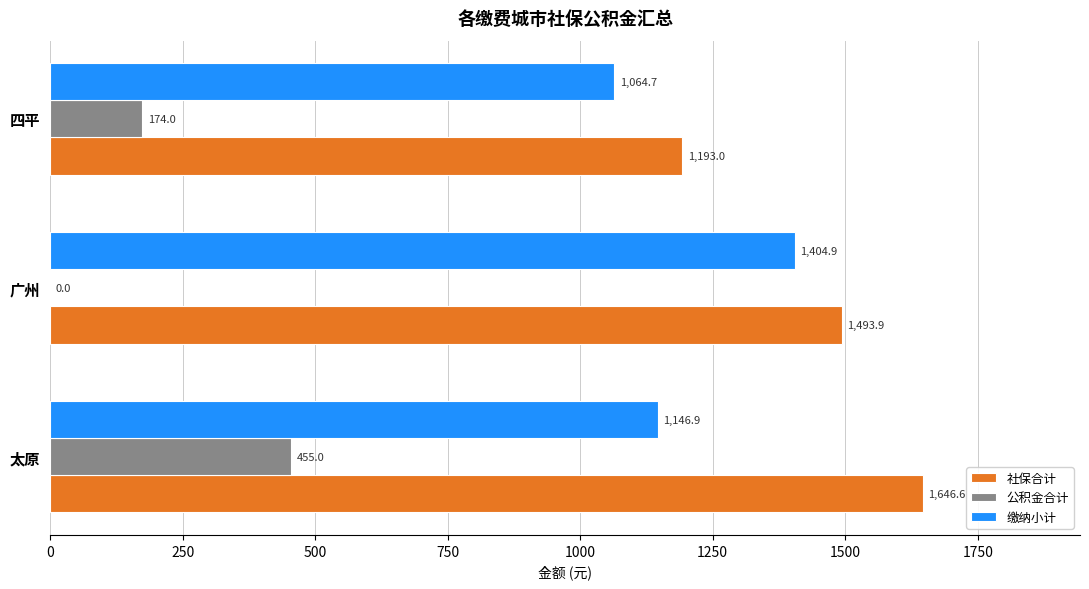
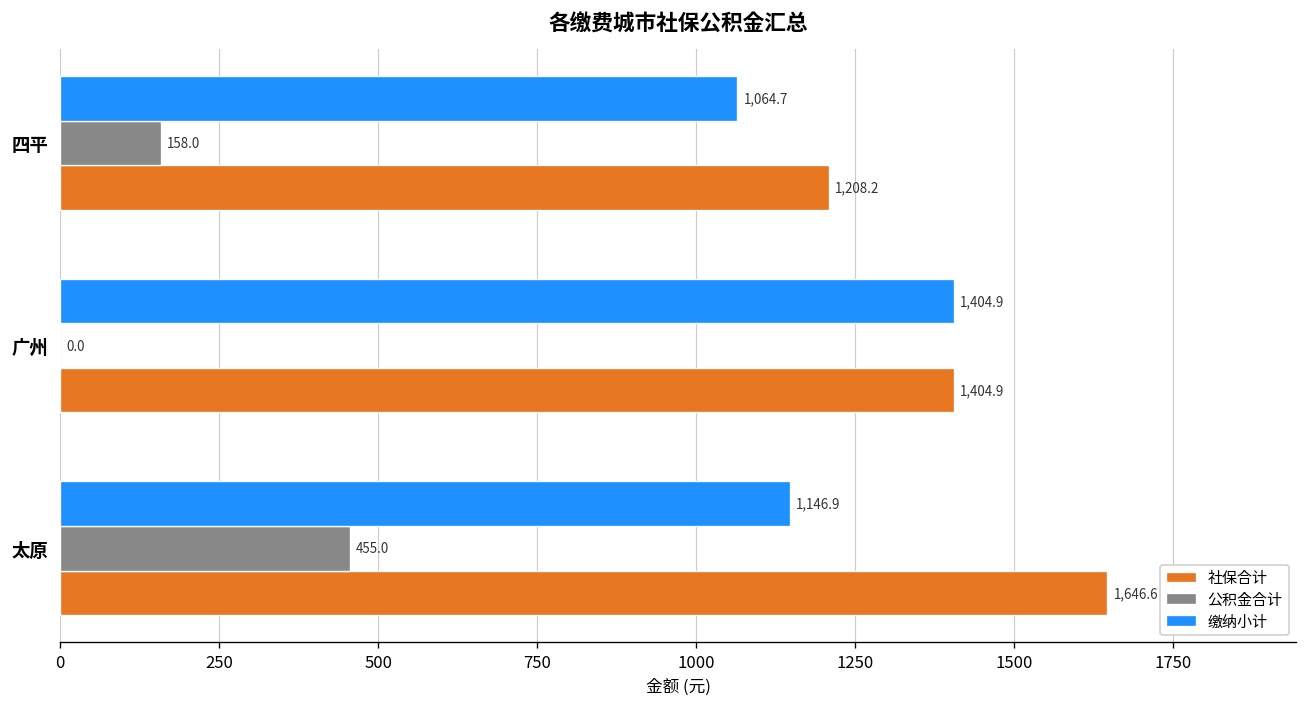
  {
    "社保合计": {
-     "四平": "1,193.0",
-     "广州": "1,493.9",
+     "四平": "1,208.2",
+     "广州": "1,404.9",
      "太原": "1,646.6"
    },
    "公积金合计": {
-     "四平": "174.0",
+     "四平": "158.0",
      "广州": "0.0",
      "太原": "455.0"
    },
    "缴纳小计": {
      "四平": "1,064.7",
      "广州": "1,404.9",
      "太原": "1,146.9"
    }
  }
